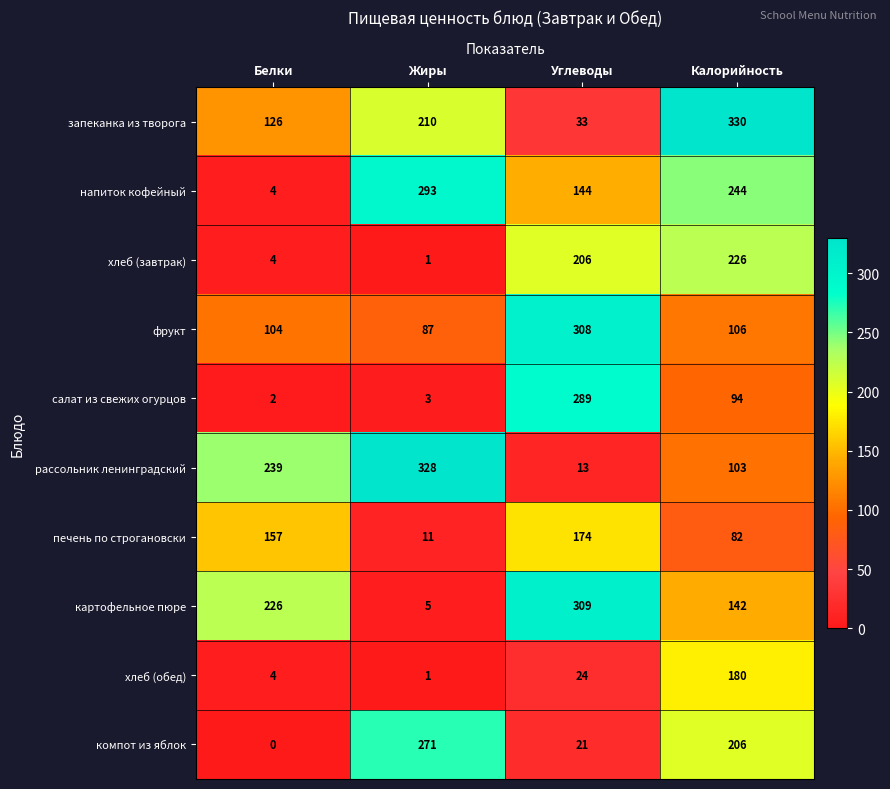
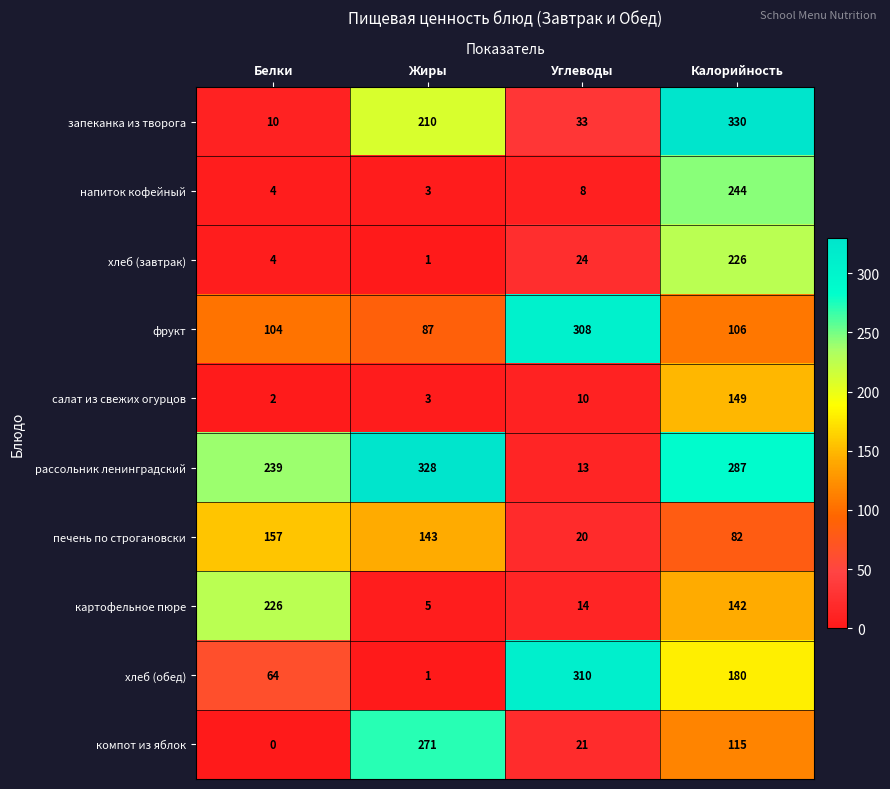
  {
    "запеканка из творога": {
-     "Белки": 126,
+     "Белки": 10,
      "Жиры": 210,
      "Углеводы": 33,
      "Калорийность": 330
    },
    "напиток кофейный": {
      "Белки": 4,
-     "Жиры": 293,
-     "Углеводы": 144,
+     "Жиры": 3,
+     "Углеводы": 8,
      "Калорийность": 244
    },
    "хлеб (завтрак)": {
      "Белки": 4,
      "Жиры": 1,
-     "Углеводы": 206,
+     "Углеводы": 24,
      "Калорийность": 226
    },
    "фрукт": {
      "Белки": 104,
      "Жиры": 87,
      "Углеводы": 308,
      "Калорийность": 106
    },
    "салат из свежих огурцов": {
      "Белки": 2,
      "Жиры": 3,
-     "Углеводы": 289,
-     "Калорийность": 94
+     "Углеводы": 10,
+     "Калорийность": 149
    },
    "рассольник ленинградский": {
      "Белки": 239,
      "Жиры": 328,
      "Углеводы": 13,
-     "Калорийность": 103
+     "Калорийность": 287
    },
    "печень по строгановски": {
      "Белки": 157,
-     "Жиры": 11,
-     "Углеводы": 174,
+     "Жиры": 143,
+     "Углеводы": 20,
      "Калорийность": 82
    },
    "картофельное пюре": {
      "Белки": 226,
      "Жиры": 5,
-     "Углеводы": 309,
+     "Углеводы": 14,
      "Калорийность": 142
    },
    "хлеб (обед)": {
-     "Белки": 4,
+     "Белки": 64,
      "Жиры": 1,
-     "Углеводы": 24,
+     "Углеводы": 310,
      "Калорийность": 180
    },
    "компот из яблок": {
      "Белки": 0,
      "Жиры": 271,
      "Углеводы": 21,
-     "Калорийность": 206
+     "Калорийность": 115
    }
  }
